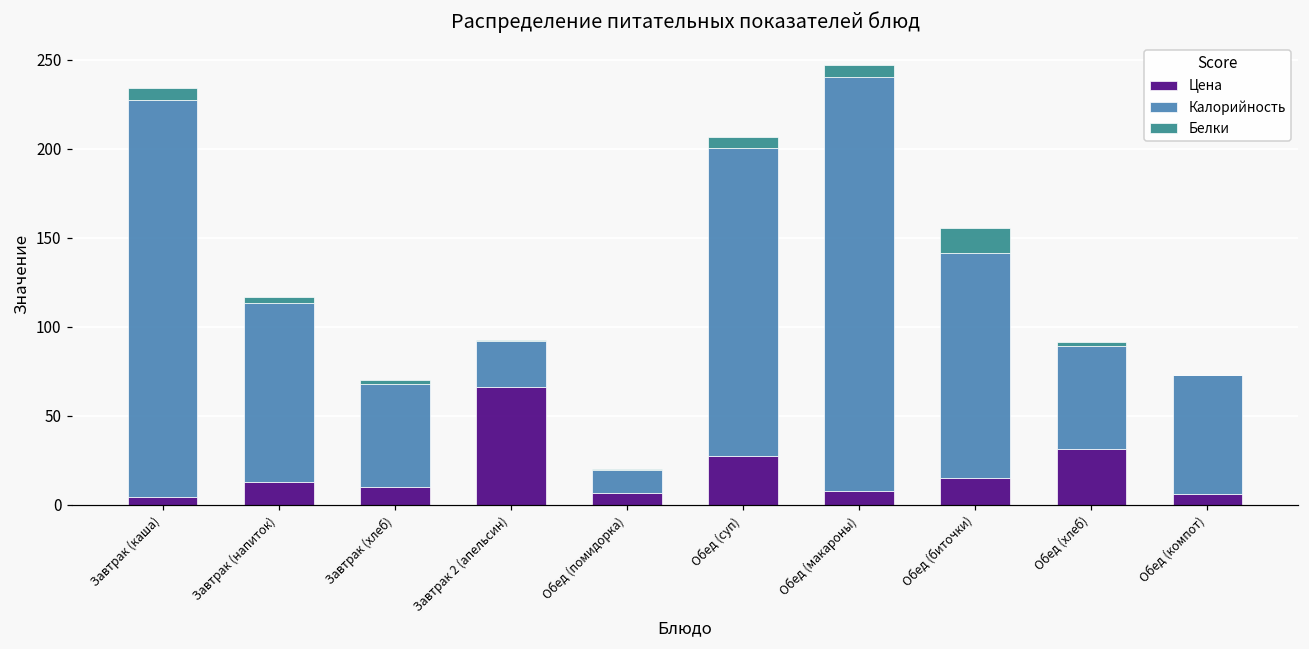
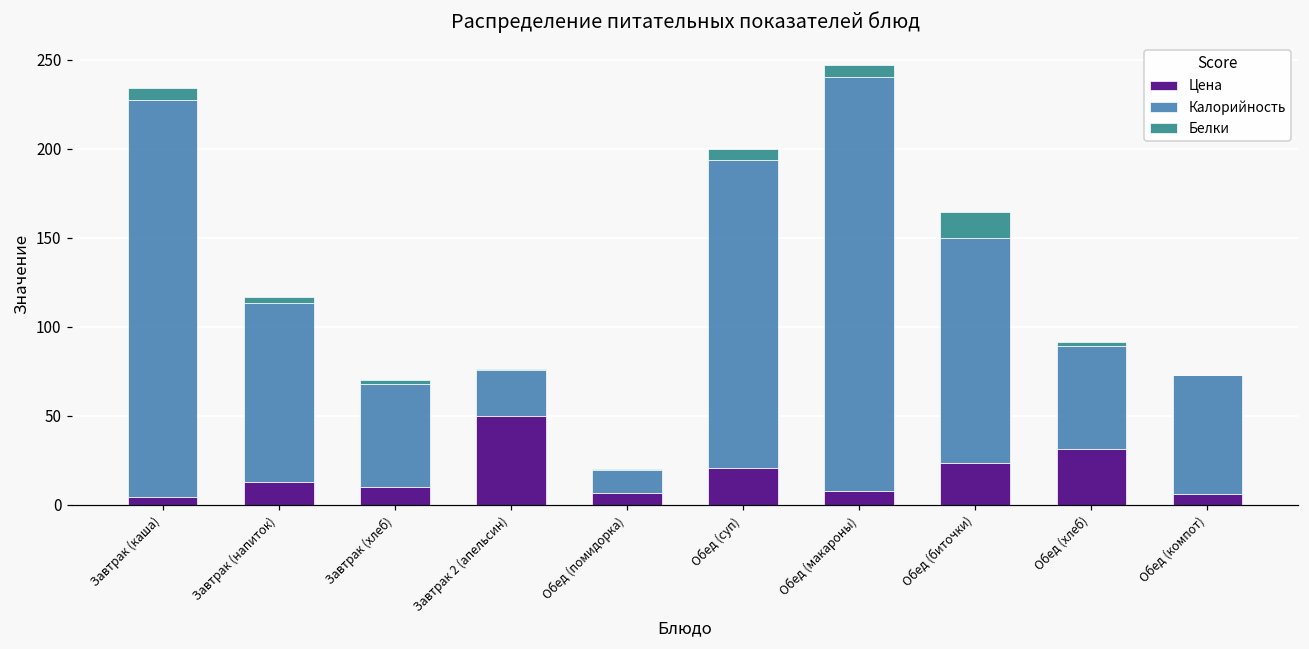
  {
    "Цена": {
      "Завтрак (каша)": 4,
      "Завтрак (напиток)": 13,
      "Завтрак (хлеб)": 10,
-     "Завтрак 2 (апельсин)": 66,
+     "Завтрак 2 (апельсин)": 50,
      "Обед (помидорка)": 7,
-     "Обед (суп)": 27,
+     "Обед (суп)": 21,
      "Обед (макароны)": 8,
-     "Обед (биточки)": 15,
+     "Обед (биточки)": 24,
      "Обед (хлеб)": 32,
      "Обед (компот)": 6
    }
  }
